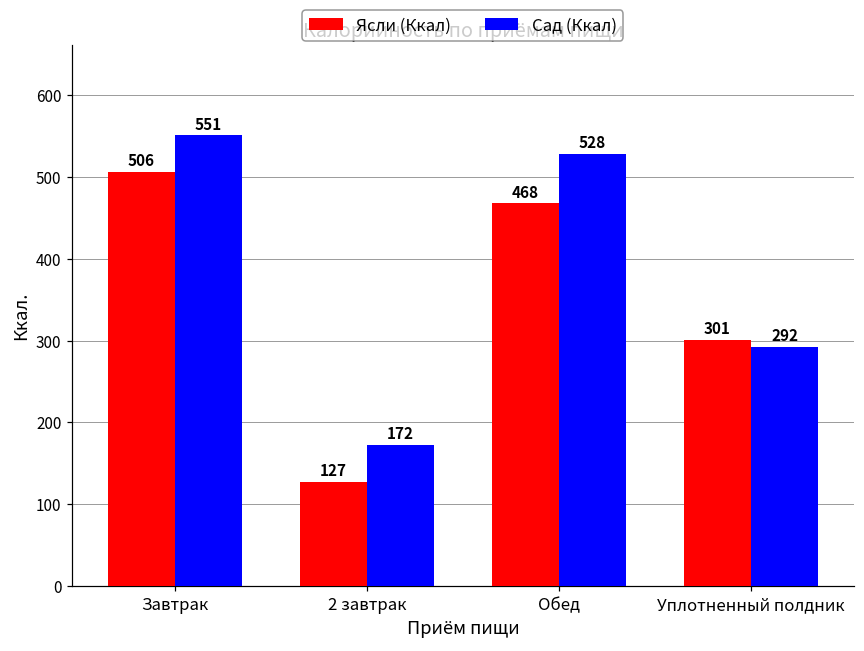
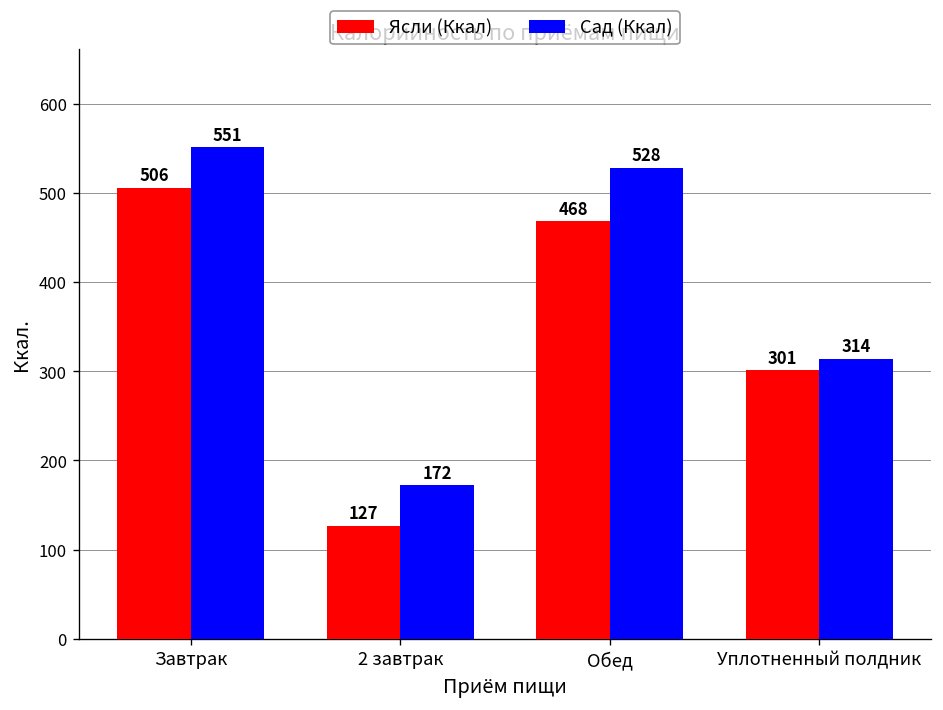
  {
    "Ясли (Ккал)": {
      "Завтрак": 506,
      "2 завтрак": 127,
      "Обед": 468,
      "Уплотненный полдник": 301
    },
    "Сад (Ккал)": {
      "Завтрак": 551,
      "2 завтрак": 172,
      "Обед": 528,
-     "Уплотненный полдник": 292
+     "Уплотненный полдник": 314
    }
  }
